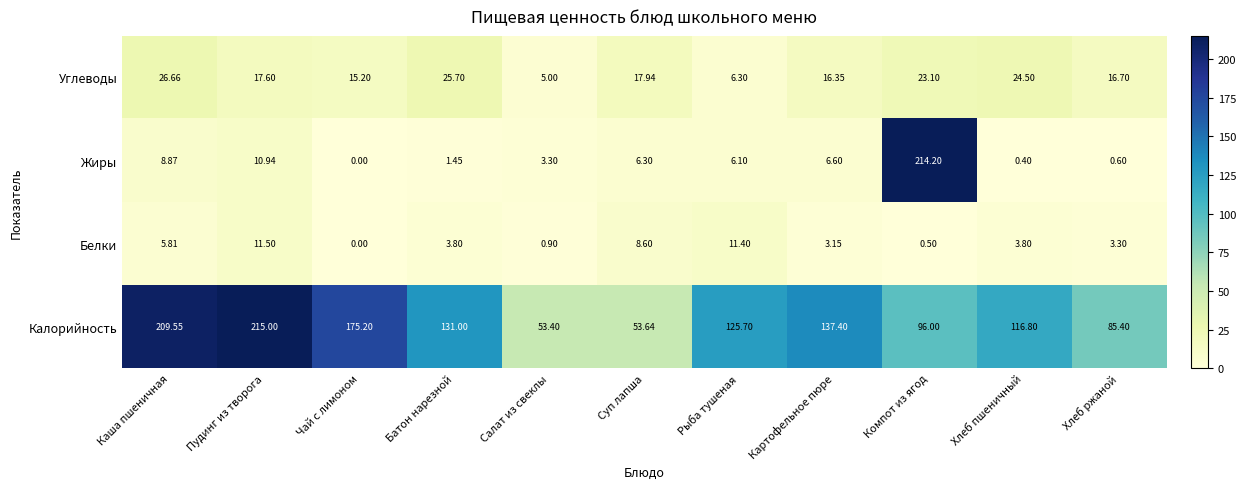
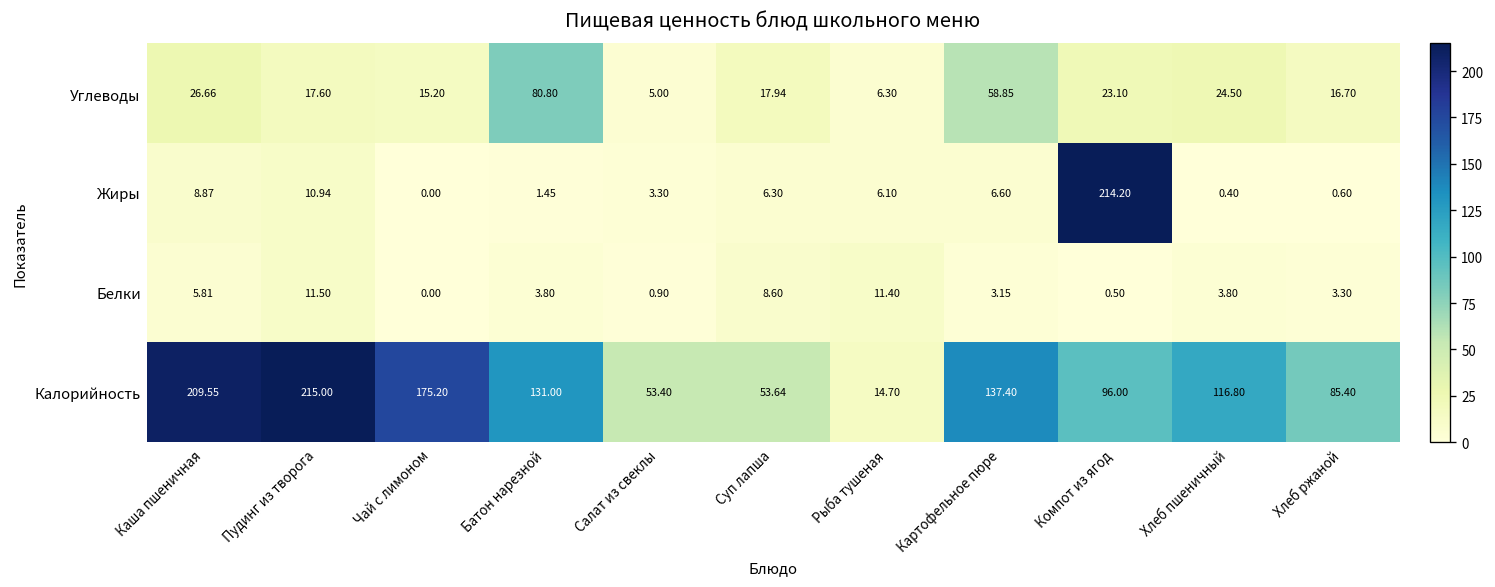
  {
    "Углеводы": {
      "Каша пшеничная": 26.66,
      "Пудинг из творога": 17.60,
      "Чай с лимоном": 15.20,
-     "Батон нарезной": 25.70,
+     "Батон нарезной": 80.80,
      "Салат из свеклы": 5.00,
      "Суп лапша": 17.94,
      "Рыба тушеная": 6.30,
-     "Картофельное пюре": 16.35,
+     "Картофельное пюре": 58.85,
      "Компот из ягод": 23.10,
      "Хлеб пшеничный": 24.50,
      "Хлеб ржаной": 16.70
    },
    "Жиры": {
      "Каша пшеничная": 8.87,
      "Пудинг из творога": 10.94,
      "Чай с лимоном": 0.00,
      "Батон нарезной": 1.45,
      "Салат из свеклы": 3.30,
      "Суп лапша": 6.30,
      "Рыба тушеная": 6.10,
      "Картофельное пюре": 6.60,
      "Компот из ягод": 214.20,
      "Хлеб пшеничный": 0.40,
      "Хлеб ржаной": 0.60
    },
    "Белки": {
      "Каша пшеничная": 5.81,
      "Пудинг из творога": 11.50,
      "Чай с лимоном": 0.00,
      "Батон нарезной": 3.80,
      "Салат из свеклы": 0.90,
      "Суп лапша": 8.60,
      "Рыба тушеная": 11.40,
      "Картофельное пюре": 3.15,
      "Компот из ягод": 0.50,
      "Хлеб пшеничный": 3.80,
      "Хлеб ржаной": 3.30
    },
    "Калорийность": {
      "Каша пшеничная": 209.55,
      "Пудинг из творога": 215.00,
      "Чай с лимоном": 175.20,
      "Батон нарезной": 131.00,
      "Салат из свеклы": 53.40,
      "Суп лапша": 53.64,
-     "Рыба тушеная": 125.70,
+     "Рыба тушеная": 14.70,
      "Картофельное пюре": 137.40,
      "Компот из ягод": 96.00,
      "Хлеб пшеничный": 116.80,
      "Хлеб ржаной": 85.40
    }
  }
